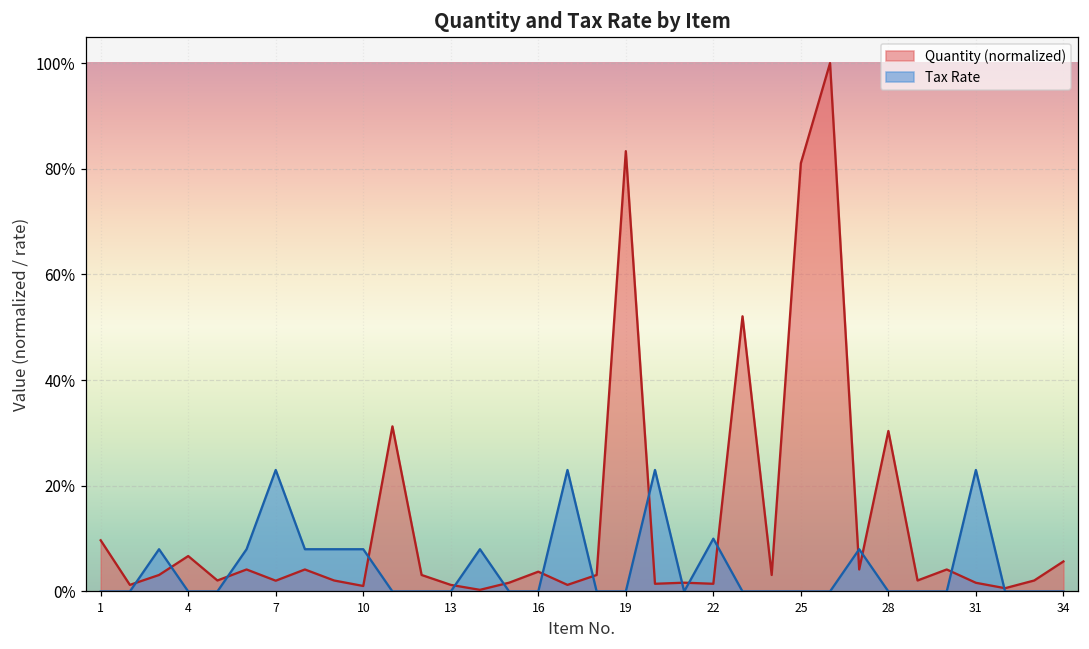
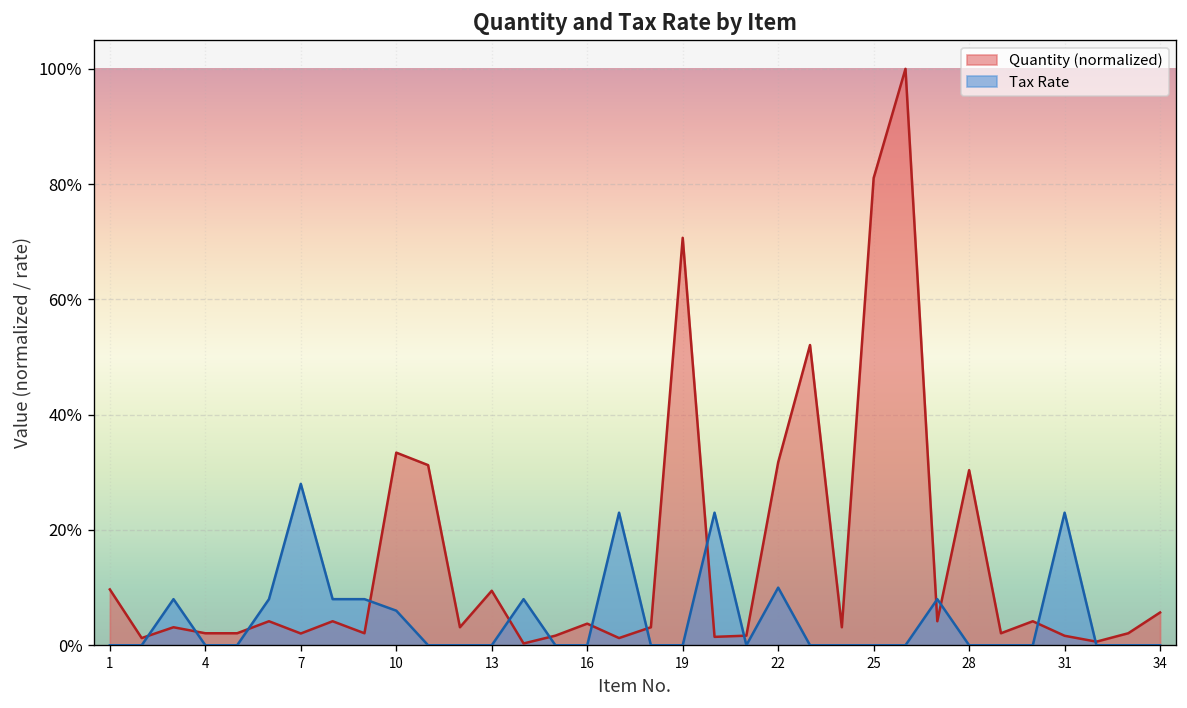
  {
    "Quantity (normalized)": {
      "1": "10%",
-     "4": "7%",
+     "4": "2%",
      "7": "2%",
-     "10": "1%",
-     "13": "1%",
+     "10": "33%",
+     "13": "9%",
      "16": "4%",
-     "19": "83%",
-     "22": "1%",
+     "19": "71%",
+     "22": "32%",
      "25": "81%",
      "28": "30%",
      "31": "2%",
      "34": "6%"
    },
    "Tax Rate": {
      "1": "0%",
      "4": "0%",
-     "7": "23%",
-     "10": "8%",
+     "7": "28%",
+     "10": "6%",
      "13": "0%",
      "16": "0%",
      "19": "0%",
      "22": "10%",
      "25": "0%",
      "28": "0%",
      "31": "23%",
      "34": "0%"
    }
  }
